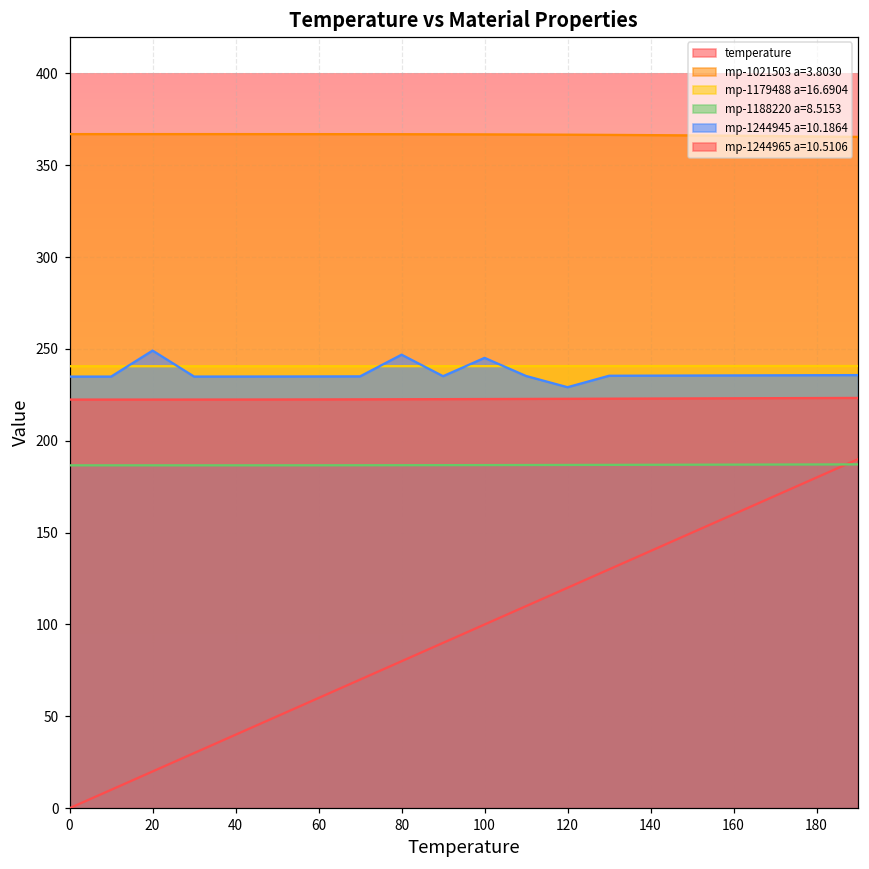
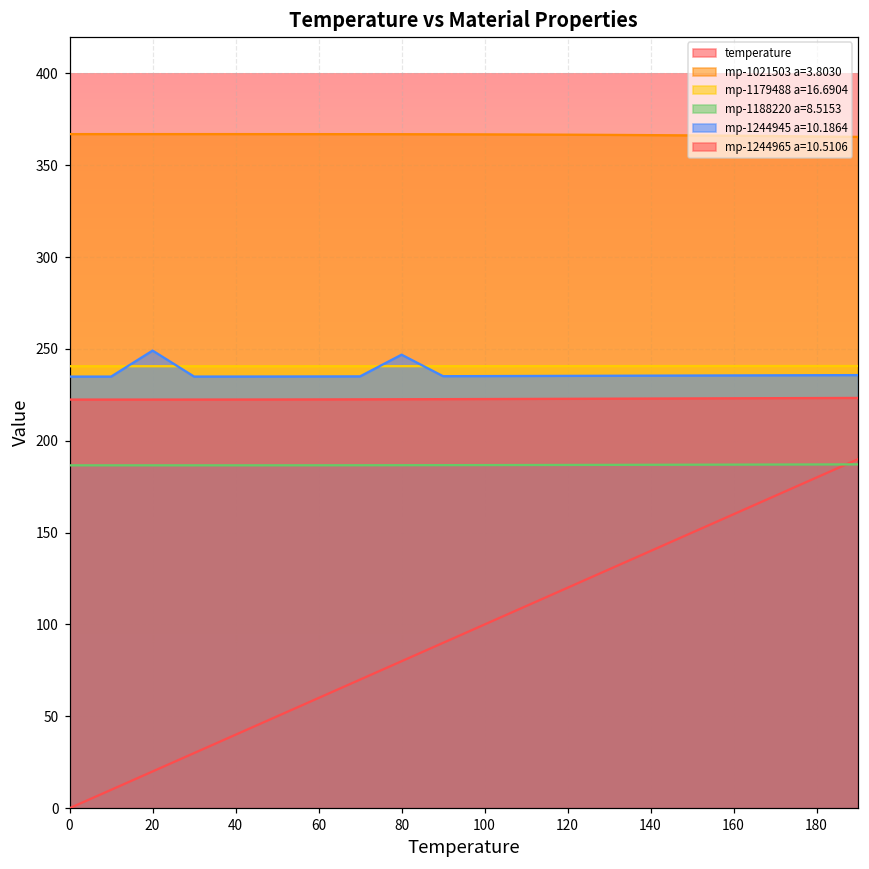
  {
    "mp-1188220 a=8.5153": {
      "0": 187,
      "20": 187,
      "40": 187,
      "60": 187,
      "80": 187,
      "100": 187,
      "120": 187,
      "140": 187,
      "160": 187,
      "180": 187
    },
    "mp-1244945 a=10.1864": {
      "0": 235,
      "20": 249,
      "40": 235,
      "60": 235,
      "80": 247,
-     "100": 245,
-     "120": 229,
+     "100": 235,
+     "120": 235,
      "140": 235,
      "160": 236,
      "180": 236
    }
  }
